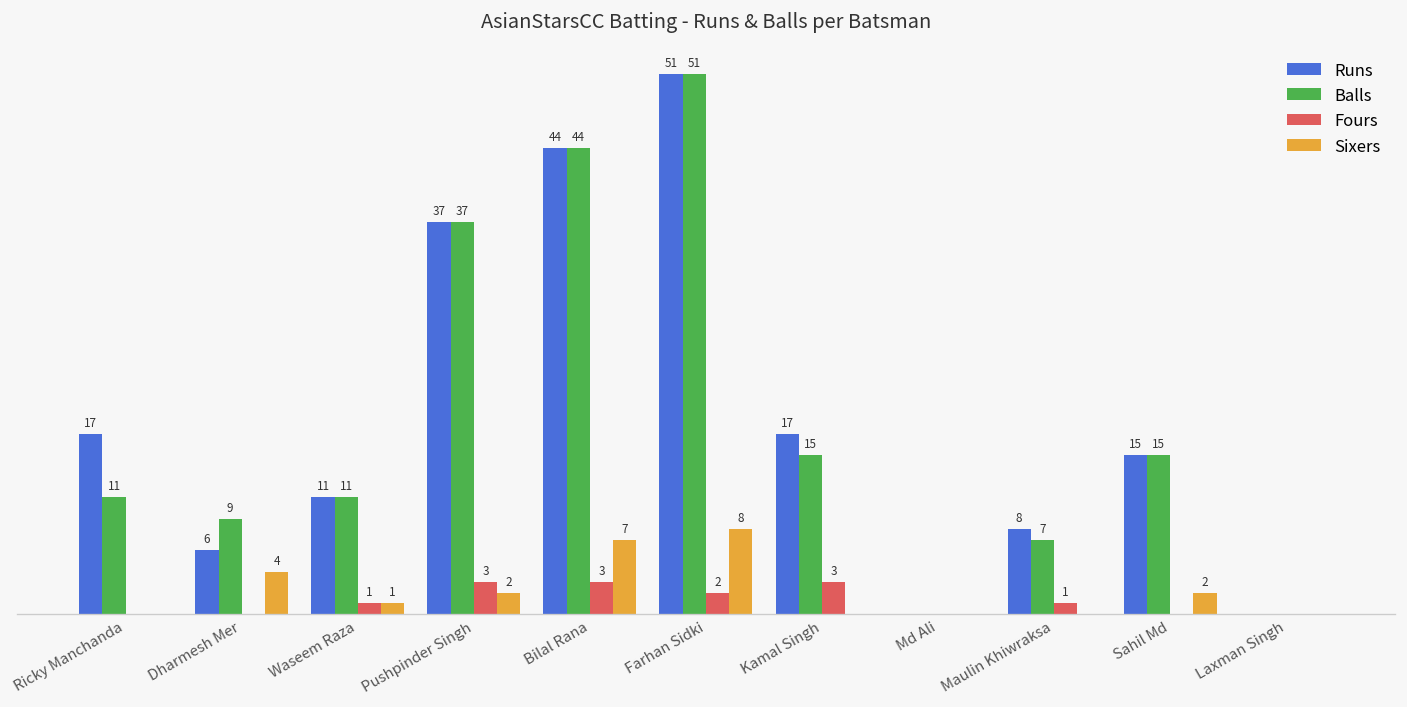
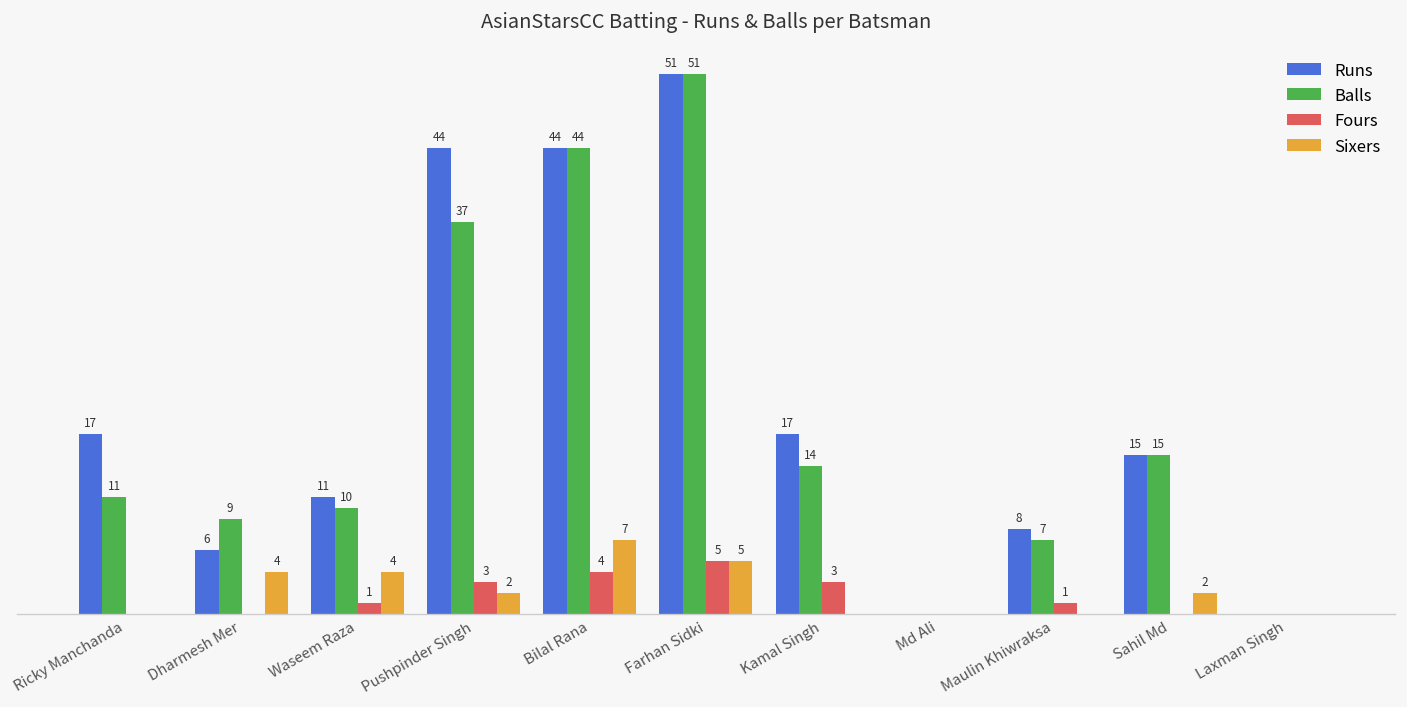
  {
    "Runs": {
      "Ricky Manchanda": 17,
      "Dharmesh Mer": 6,
      "Waseem Raza": 11,
-     "Pushpinder Singh": 37,
+     "Pushpinder Singh": 44,
      "Bilal Rana": 44,
      "Farhan Sidki": 51,
      "Kamal Singh": 17,
      "Maulin Khiwraksa": 8,
      "Sahil Md": 15
    },
    "Balls": {
      "Ricky Manchanda": 11,
      "Dharmesh Mer": 9,
-     "Waseem Raza": 11,
+     "Waseem Raza": 10,
      "Pushpinder Singh": 37,
      "Bilal Rana": 44,
      "Farhan Sidki": 51,
-     "Kamal Singh": 15,
+     "Kamal Singh": 14,
      "Maulin Khiwraksa": 7,
      "Sahil Md": 15
    },
    "Fours": {
      "Waseem Raza": 1,
      "Pushpinder Singh": 3,
-     "Bilal Rana": 3,
-     "Farhan Sidki": 2,
+     "Bilal Rana": 4,
+     "Farhan Sidki": 5,
      "Kamal Singh": 3,
      "Maulin Khiwraksa": 1
    },
    "Sixers": {
      "Dharmesh Mer": 4,
-     "Waseem Raza": 1,
+     "Waseem Raza": 4,
      "Pushpinder Singh": 2,
      "Bilal Rana": 7,
-     "Farhan Sidki": 8,
+     "Farhan Sidki": 5,
      "Sahil Md": 2
    }
  }
